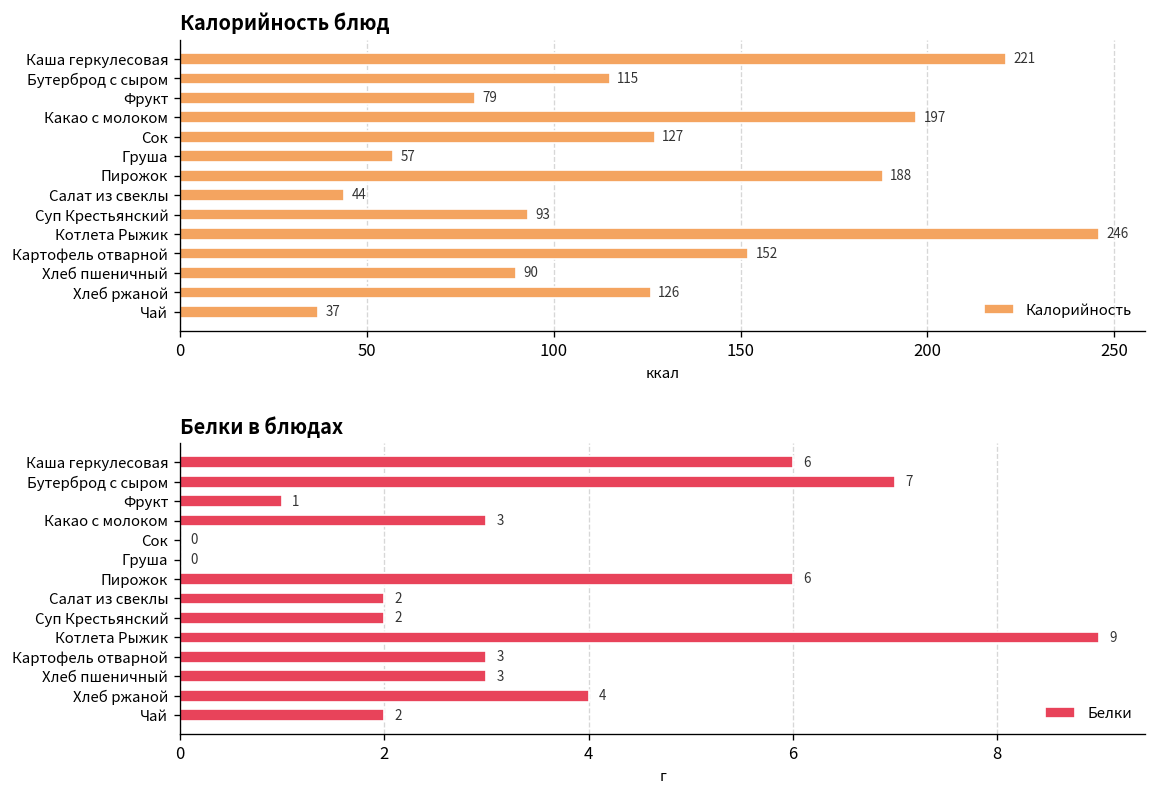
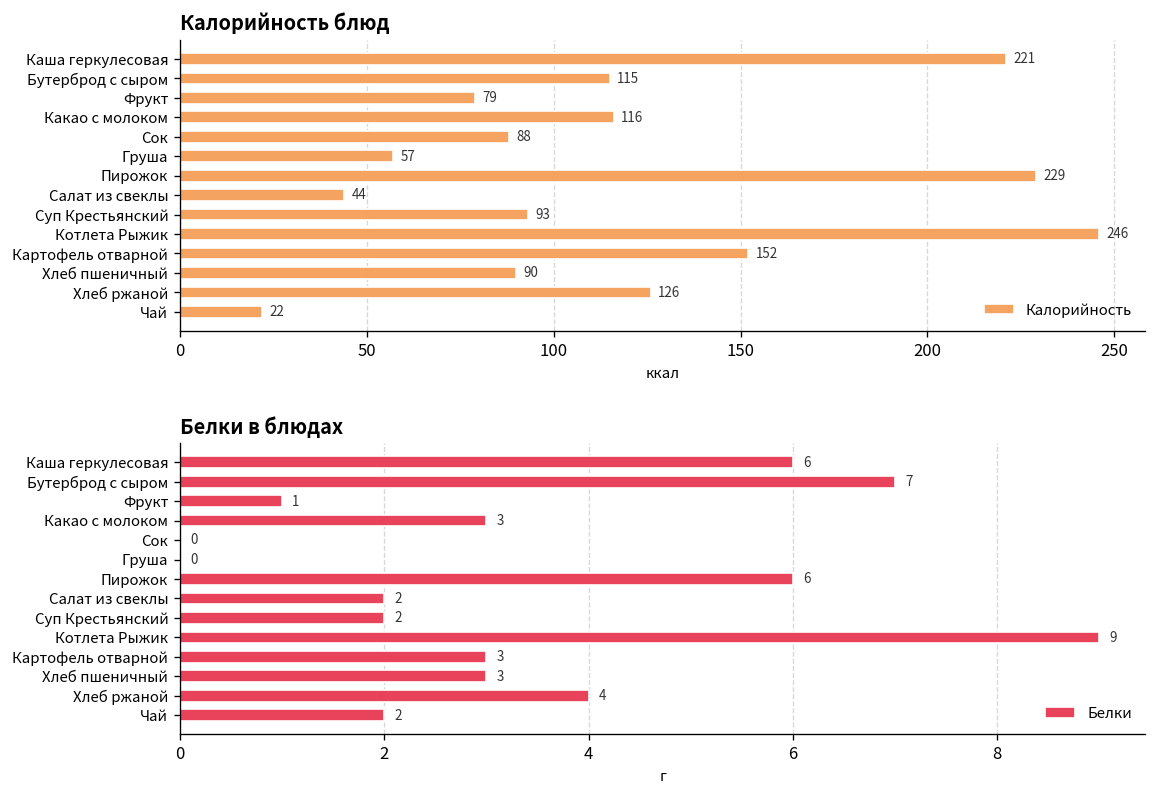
  {
    "Калорийность блюд": {
      "Каша геркулесовая": 221,
      "Бутерброд с сыром": 115,
      "Фрукт": 79,
-     "Какао с молоком": 197,
-     "Сок": 127,
+     "Какао с молоком": 116,
+     "Сок": 88,
      "Груша": 57,
-     "Пирожок": 188,
+     "Пирожок": 229,
      "Салат из свеклы": 44,
      "Суп Крестьянский": 93,
      "Котлета Рыжик": 246,
      "Картофель отварной": 152,
      "Хлеб пшеничный": 90,
      "Хлеб ржаной": 126,
-     "Чай": 37
+     "Чай": 22
    },
    "Белки в блюдах": {
      "Каша геркулесовая": 6,
      "Бутерброд с сыром": 7,
      "Фрукт": 1,
      "Какао с молоком": 3,
      "Сок": 0,
      "Груша": 0,
      "Пирожок": 6,
      "Салат из свеклы": 2,
      "Суп Крестьянский": 2,
      "Котлета Рыжик": 9,
      "Картофель отварной": 3,
      "Хлеб пшеничный": 3,
      "Хлеб ржаной": 4,
      "Чай": 2
    }
  }
